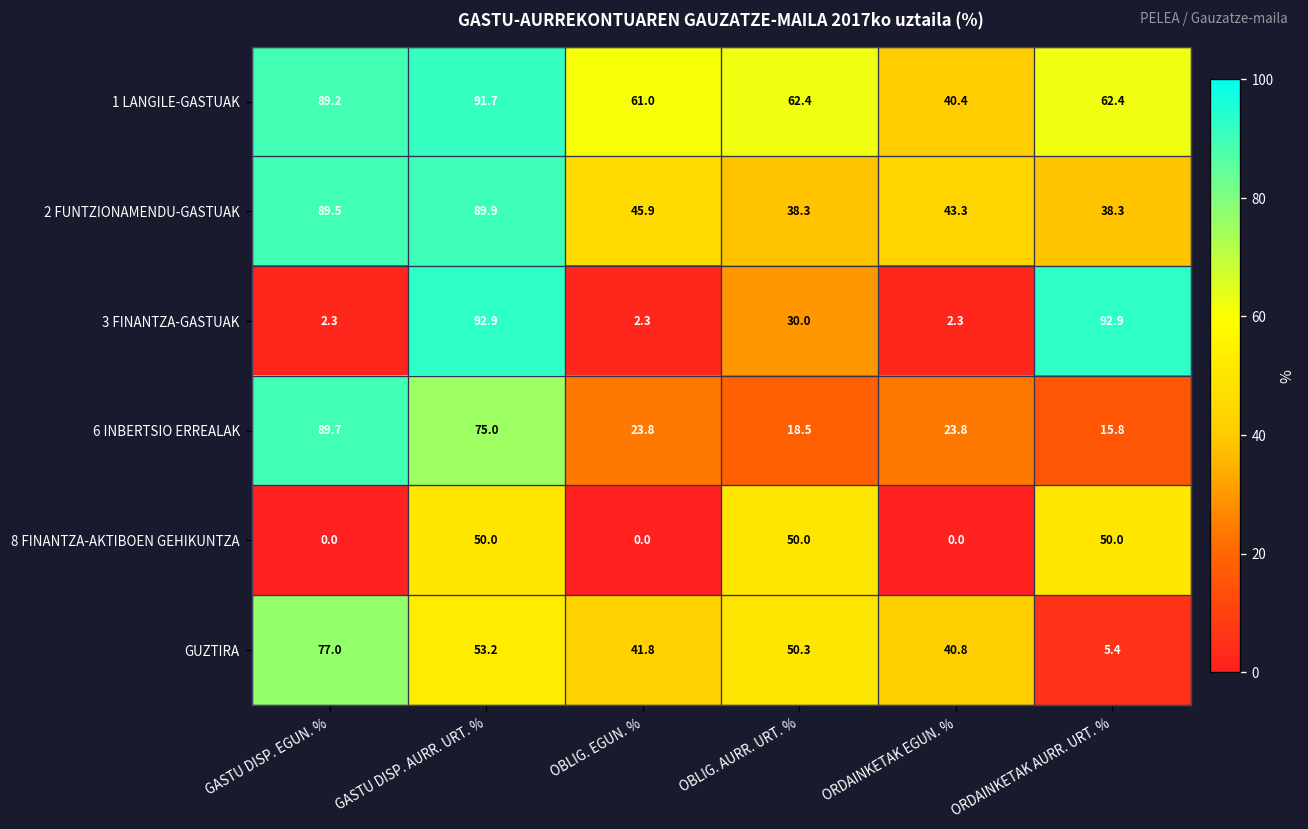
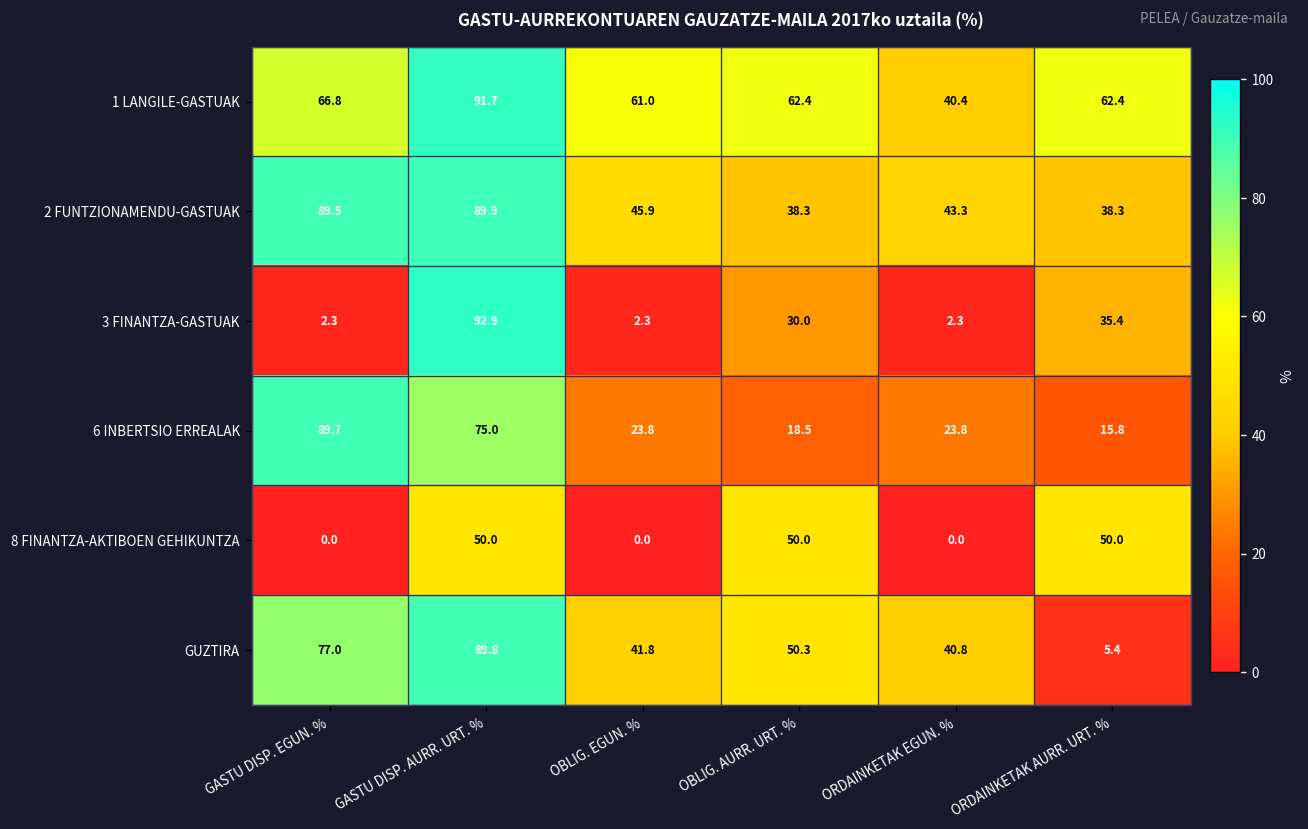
  {
    "1 LANGILE-GASTUAK": {
-     "GASTU DISP. EGUN. %": 89.2,
+     "GASTU DISP. EGUN. %": 66.8,
      "GASTU DISP. AURR. URT. %": 91.7,
      "OBLIG. EGUN. %": 61.0,
      "OBLIG. AURR. URT. %": 62.4,
      "ORDAINKETAK EGUN. %": 40.4,
      "ORDAINKETAK AURR. URT. %": 62.4
    },
    "2 FUNTZIONAMENDU-GASTUAK": {
      "GASTU DISP. EGUN. %": 89.5,
      "GASTU DISP. AURR. URT. %": 89.9,
      "OBLIG. EGUN. %": 45.9,
      "OBLIG. AURR. URT. %": 38.3,
      "ORDAINKETAK EGUN. %": 43.3,
      "ORDAINKETAK AURR. URT. %": 38.3
    },
    "3 FINANTZA-GASTUAK": {
      "GASTU DISP. EGUN. %": 2.3,
      "GASTU DISP. AURR. URT. %": 92.9,
      "OBLIG. EGUN. %": 2.3,
      "OBLIG. AURR. URT. %": 30.0,
      "ORDAINKETAK EGUN. %": 2.3,
-     "ORDAINKETAK AURR. URT. %": 92.9
+     "ORDAINKETAK AURR. URT. %": 35.4
    },
    "6 INBERTSIO ERREALAK": {
      "GASTU DISP. EGUN. %": 89.7,
      "GASTU DISP. AURR. URT. %": 75.0,
      "OBLIG. EGUN. %": 23.8,
      "OBLIG. AURR. URT. %": 18.5,
      "ORDAINKETAK EGUN. %": 23.8,
      "ORDAINKETAK AURR. URT. %": 15.8
    },
    "8 FINANTZA-AKTIBOEN GEHIKUNTZA": {
      "GASTU DISP. EGUN. %": 0.0,
      "GASTU DISP. AURR. URT. %": 50.0,
      "OBLIG. EGUN. %": 0.0,
      "OBLIG. AURR. URT. %": 50.0,
      "ORDAINKETAK EGUN. %": 0.0,
      "ORDAINKETAK AURR. URT. %": 50.0
    },
    "GUZTIRA": {
      "GASTU DISP. EGUN. %": 77.0,
-     "GASTU DISP. AURR. URT. %": 53.2,
+     "GASTU DISP. AURR. URT. %": 89.8,
      "OBLIG. EGUN. %": 41.8,
      "OBLIG. AURR. URT. %": 50.3,
      "ORDAINKETAK EGUN. %": 40.8,
      "ORDAINKETAK AURR. URT. %": 5.4
    }
  }
